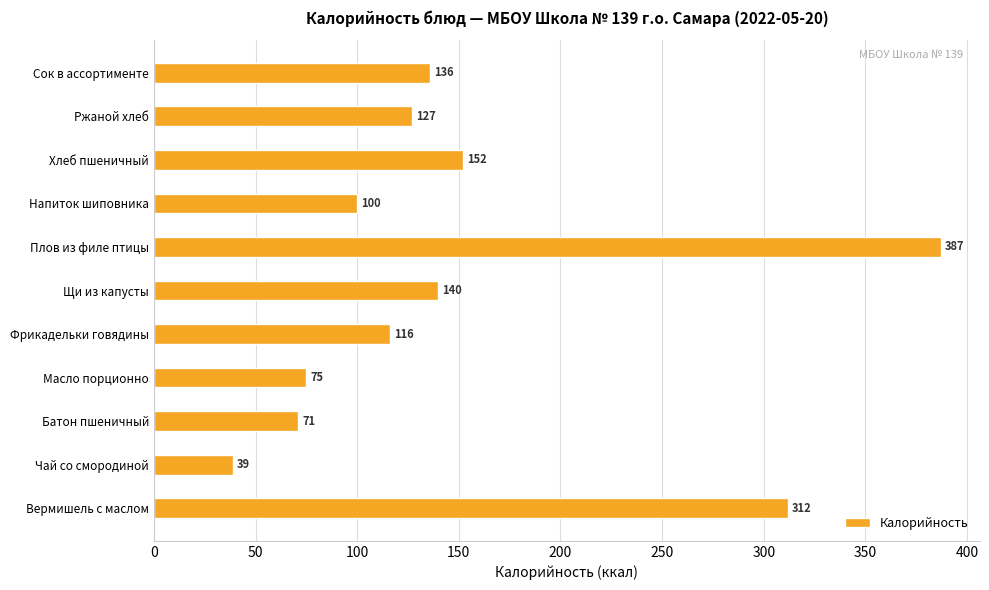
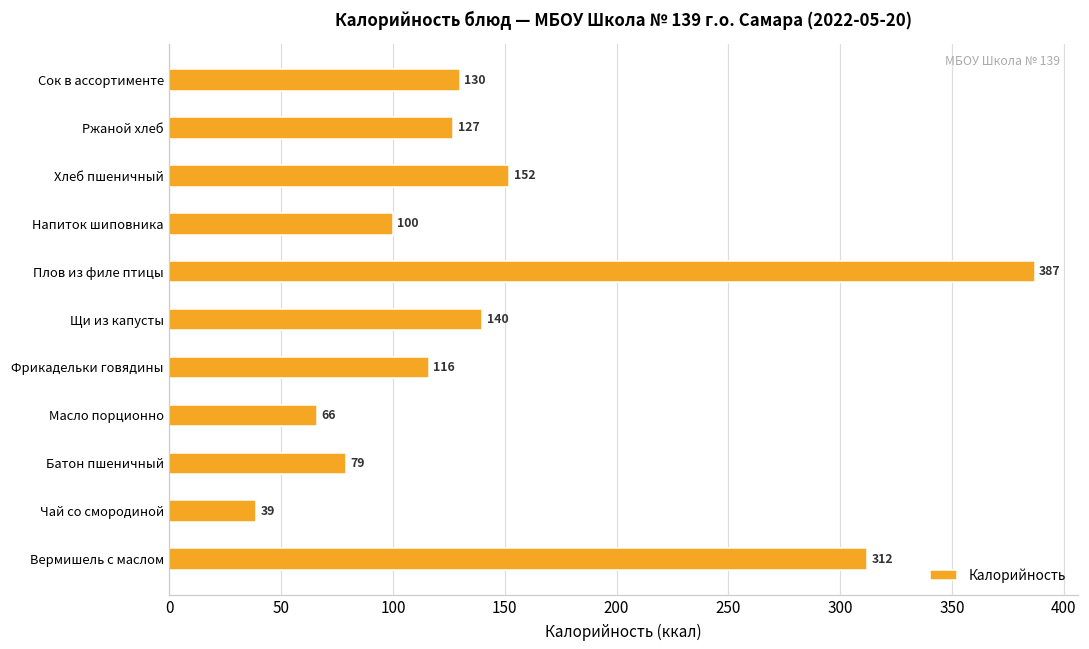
  {
-   "Сок в ассортименте": 136,
+   "Сок в ассортименте": 130,
    "Ржаной хлеб": 127,
    "Хлеб пшеничный": 152,
    "Напиток шиповника": 100,
    "Плов из филе птицы": 387,
    "Щи из капусты": 140,
    "Фрикадельки говядины": 116,
-   "Масло порционно": 75,
-   "Батон пшеничный": 71,
+   "Масло порционно": 66,
+   "Батон пшеничный": 79,
    "Чай со смородиной": 39,
    "Вермишель с маслом": 312
  }
